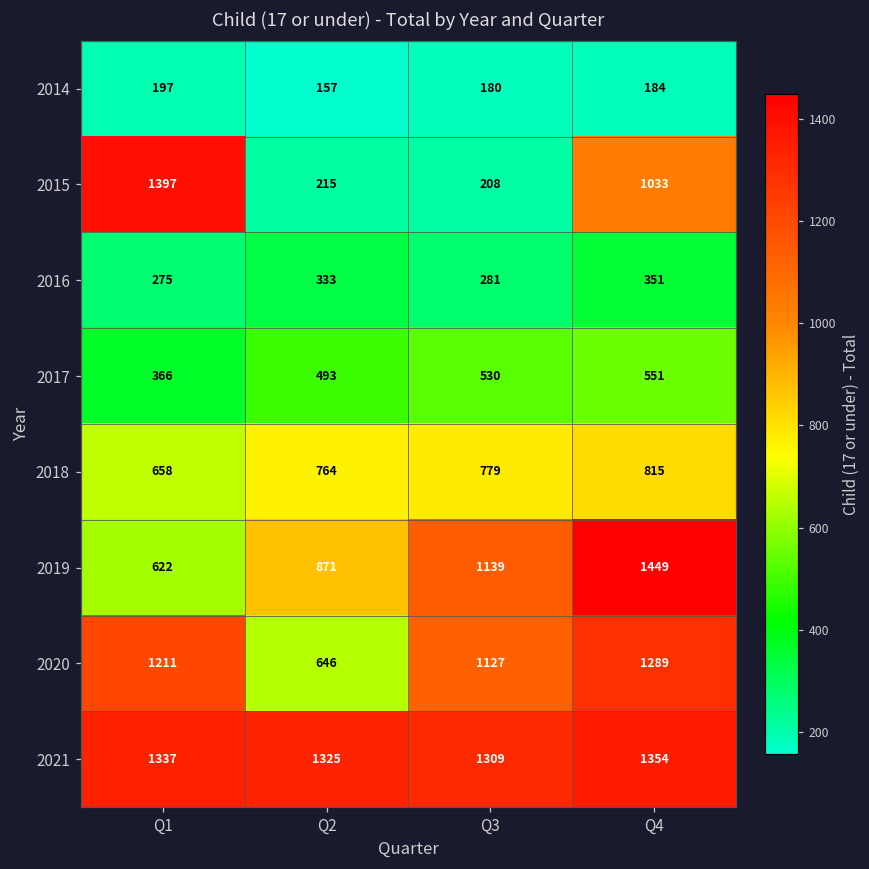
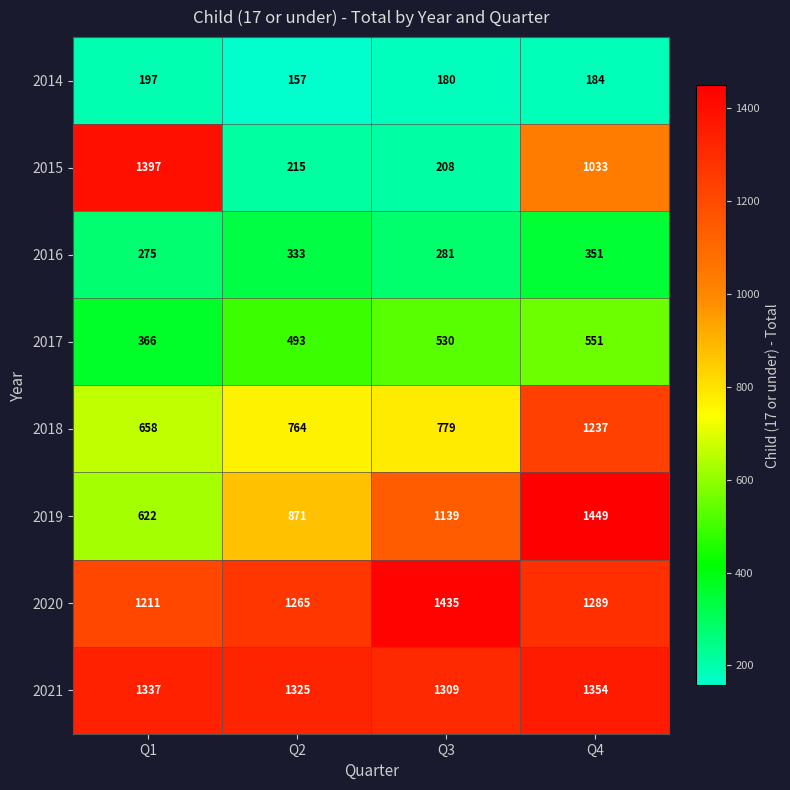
  {
    "2014": {
      "Q1": 197,
      "Q2": 157,
      "Q3": 180,
      "Q4": 184
    },
    "2015": {
      "Q1": 1397,
      "Q2": 215,
      "Q3": 208,
      "Q4": 1033
    },
    "2016": {
      "Q1": 275,
      "Q2": 333,
      "Q3": 281,
      "Q4": 351
    },
    "2017": {
      "Q1": 366,
      "Q2": 493,
      "Q3": 530,
      "Q4": 551
    },
    "2018": {
      "Q1": 658,
      "Q2": 764,
      "Q3": 779,
-     "Q4": 815
+     "Q4": 1237
    },
    "2019": {
      "Q1": 622,
      "Q2": 871,
      "Q3": 1139,
      "Q4": 1449
    },
    "2020": {
      "Q1": 1211,
-     "Q2": 646,
-     "Q3": 1127,
+     "Q2": 1265,
+     "Q3": 1435,
      "Q4": 1289
    },
    "2021": {
      "Q1": 1337,
      "Q2": 1325,
      "Q3": 1309,
      "Q4": 1354
    }
  }
